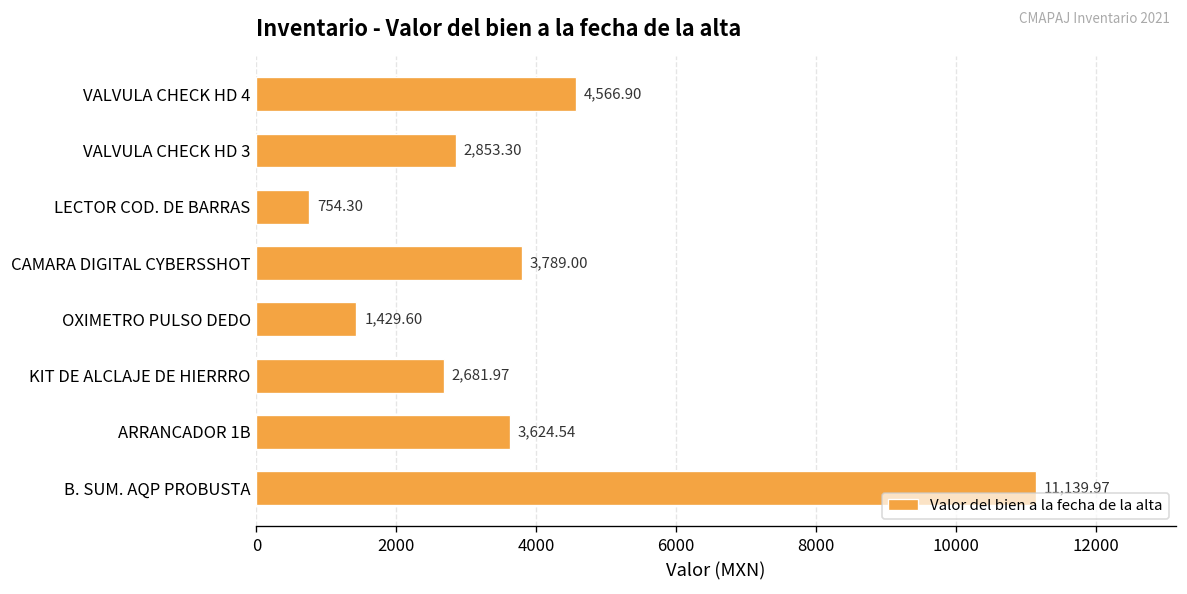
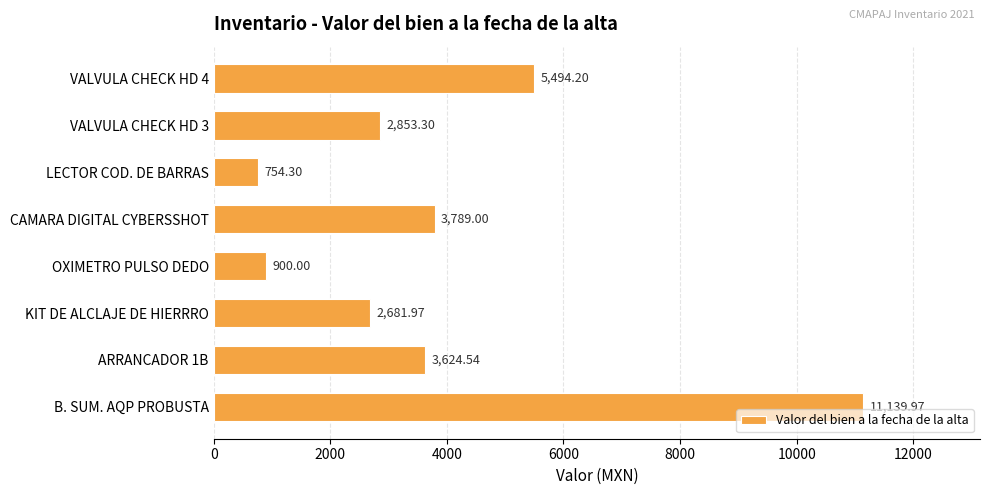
  {
-   "VALVULA CHECK HD 4": "4,566.90",
+   "VALVULA CHECK HD 4": "5,494.20",
    "VALVULA CHECK HD 3": "2,853.30",
    "LECTOR COD. DE BARRAS": "754.30",
    "CAMARA DIGITAL CYBERSSHOT": "3,789.00",
-   "OXIMETRO PULSO DEDO": "1,429.60",
+   "OXIMETRO PULSO DEDO": "900.00",
    "KIT DE ALCLAJE DE HIERRRO": "2,681.97",
    "ARRANCADOR 1B": "3,624.54"
  }
